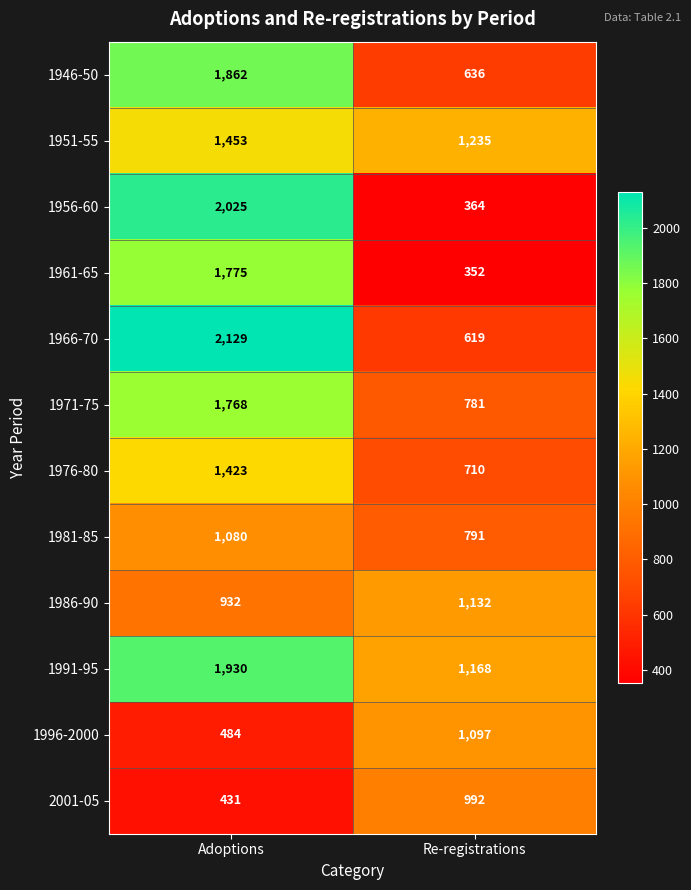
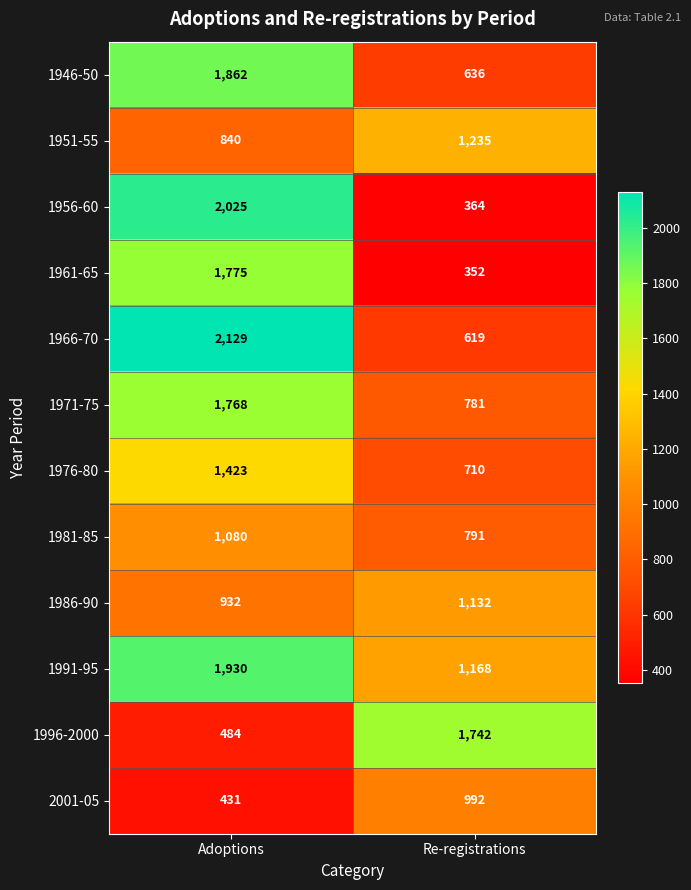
  {
    "1946-50": {
      "Adoptions": "1,862",
      "Re-registrations": "636"
    },
    "1951-55": {
-     "Adoptions": "1,453",
+     "Adoptions": "840",
      "Re-registrations": "1,235"
    },
    "1956-60": {
      "Adoptions": "2,025",
      "Re-registrations": "364"
    },
    "1961-65": {
      "Adoptions": "1,775",
      "Re-registrations": "352"
    },
    "1966-70": {
      "Adoptions": "2,129",
      "Re-registrations": "619"
    },
    "1971-75": {
      "Adoptions": "1,768",
      "Re-registrations": "781"
    },
    "1976-80": {
      "Adoptions": "1,423",
      "Re-registrations": "710"
    },
    "1981-85": {
      "Adoptions": "1,080",
      "Re-registrations": "791"
    },
    "1986-90": {
      "Adoptions": "932",
      "Re-registrations": "1,132"
    },
    "1991-95": {
      "Adoptions": "1,930",
      "Re-registrations": "1,168"
    },
    "1996-2000": {
      "Adoptions": "484",
-     "Re-registrations": "1,097"
+     "Re-registrations": "1,742"
    },
    "2001-05": {
      "Adoptions": "431",
      "Re-registrations": "992"
    }
  }
